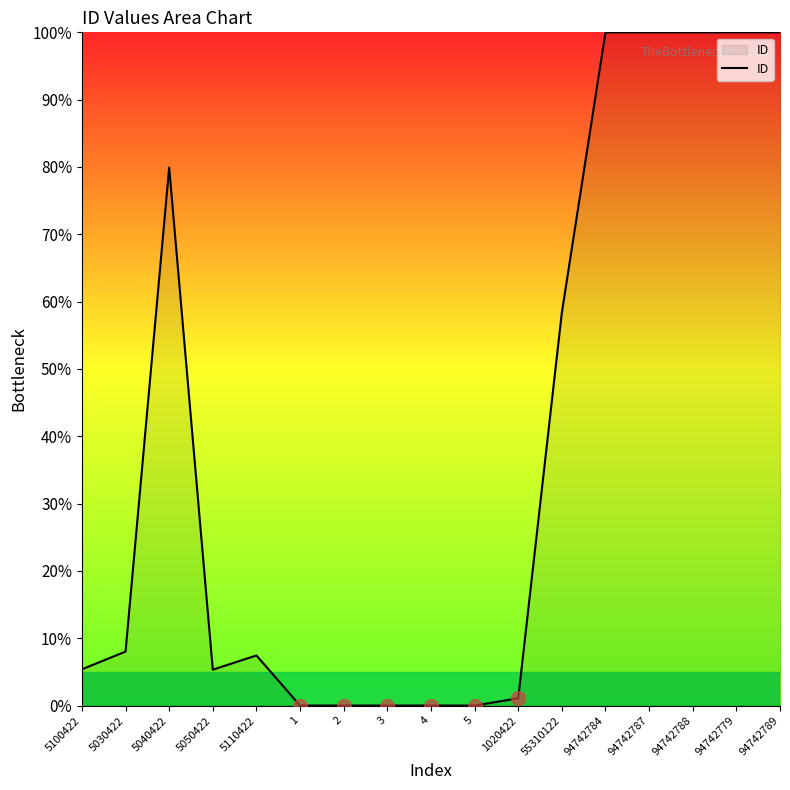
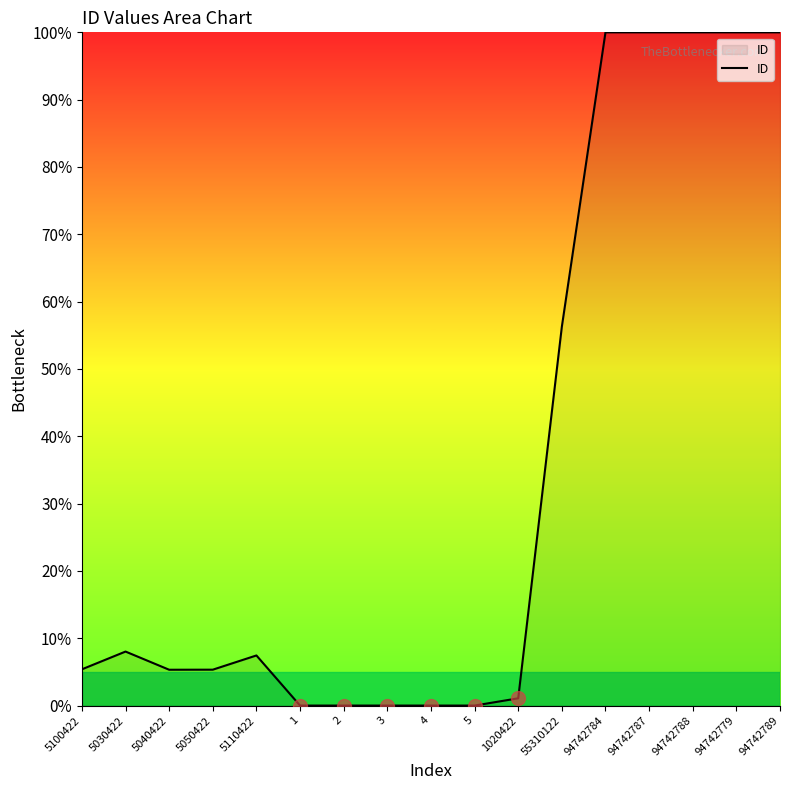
  {
    "ID": {
      "5100422": "5%",
      "5030422": "8%",
-     "5040422": "80%",
+     "5040422": "5%",
      "5050422": "5%",
      "5110422": "7%",
-     "55310122": "58%",
+     "55310122": "56%",
      "94742784": "100%",
      "94742787": "100%",
      "94742788": "100%",
      "94742779": "100%",
      "94742789": "100%"
    }
  }
